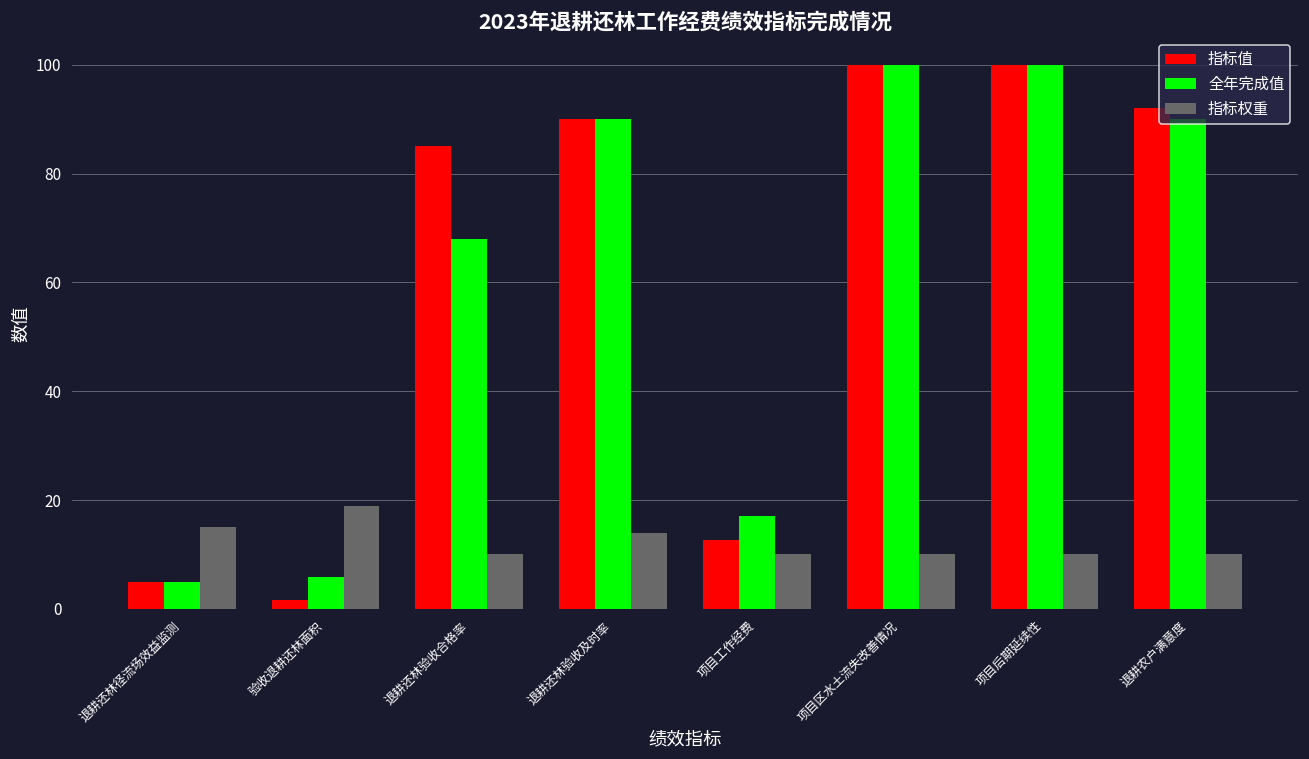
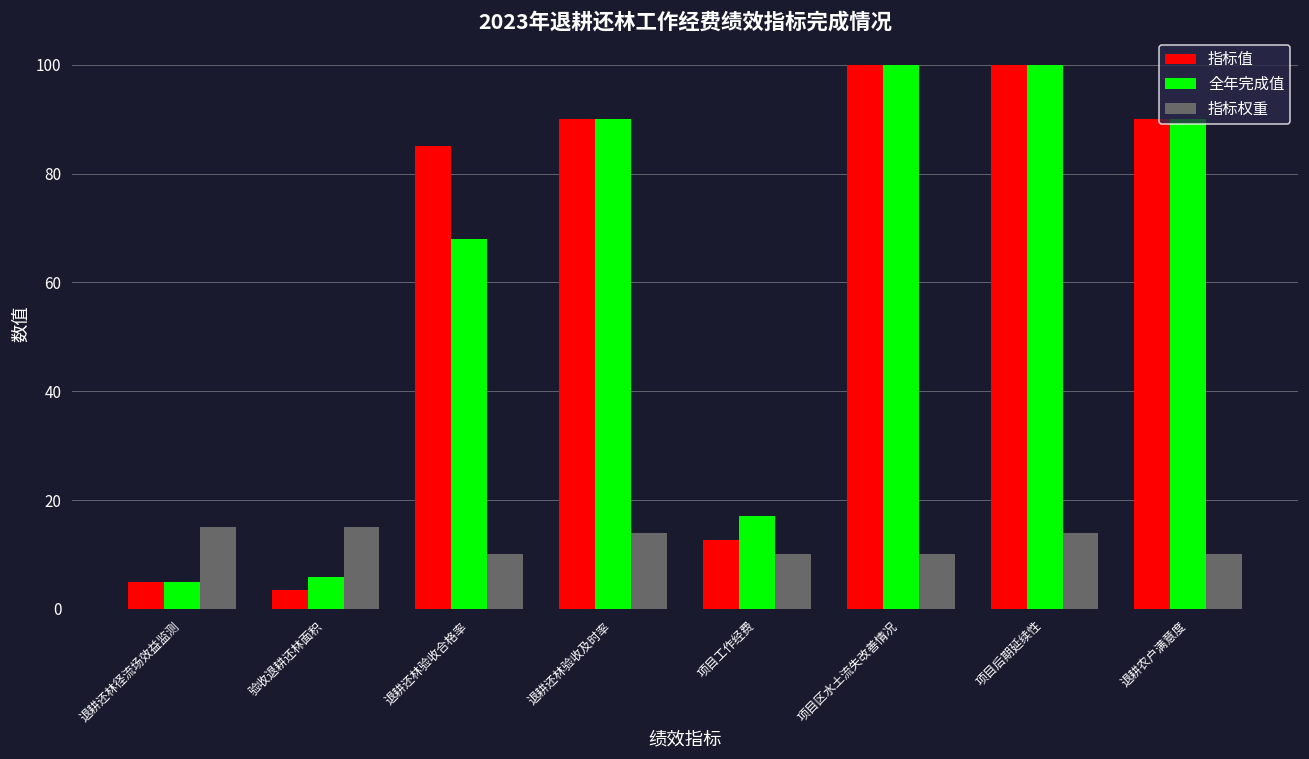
  {
    "指标值": {
      "退耕还林径流场效益监测": 5,
-     "验收退耕还林面积": 2,
+     "验收退耕还林面积": 4,
      "退耕还林验收合格率": 85,
      "退耕还林验收及时率": 90,
      "项目工作经费": 13,
      "项目区水土流失改善情况": 100,
      "项目后期延续性": 100,
-     "退耕农户满意度": 92
+     "退耕农户满意度": 90
    },
    "全年完成值": {
      "退耕还林径流场效益监测": 5,
      "验收退耕还林面积": 6,
      "退耕还林验收合格率": 68,
      "退耕还林验收及时率": 90,
      "项目工作经费": 17,
      "项目区水土流失改善情况": 100,
      "项目后期延续性": 100,
      "退耕农户满意度": 90
    },
    "指标权重": {
      "退耕还林径流场效益监测": 15,
-     "验收退耕还林面积": 19,
+     "验收退耕还林面积": 15,
      "退耕还林验收合格率": 10,
      "退耕还林验收及时率": 14,
      "项目工作经费": 10,
      "项目区水土流失改善情况": 10,
-     "项目后期延续性": 10,
+     "项目后期延续性": 14,
      "退耕农户满意度": 10
    }
  }
